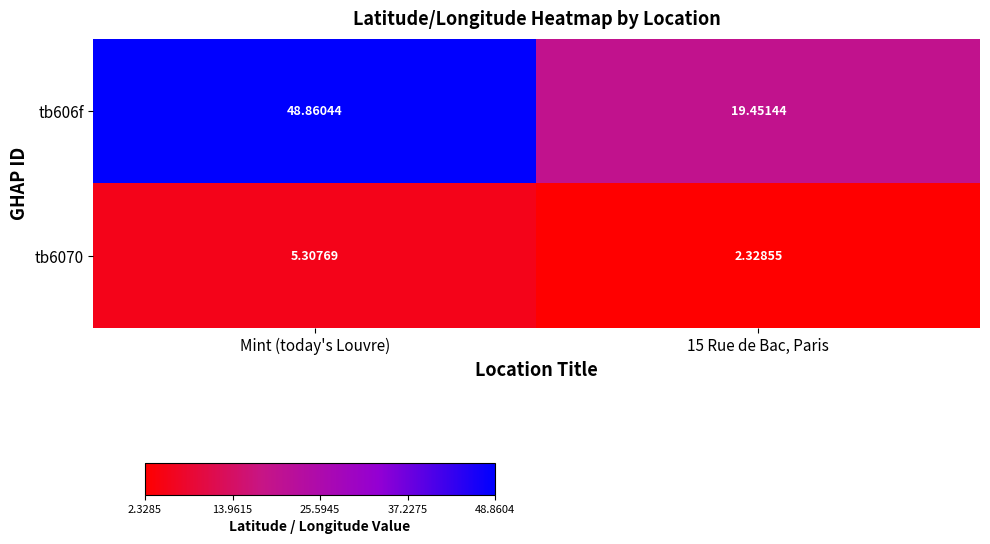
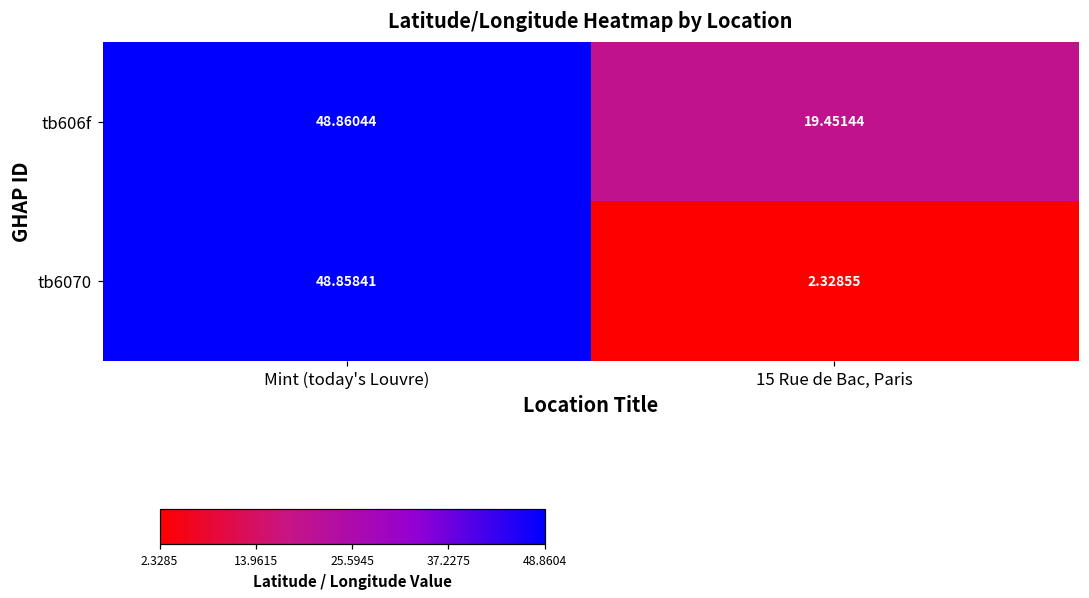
  {
    "tb606f": {
      "Mint (today's Louvre)": 48.86044,
      "15 Rue de Bac, Paris": 19.45144
    },
    "tb6070": {
-     "Mint (today's Louvre)": 5.30769,
+     "Mint (today's Louvre)": 48.85841,
      "15 Rue de Bac, Paris": 2.32855
    }
  }
